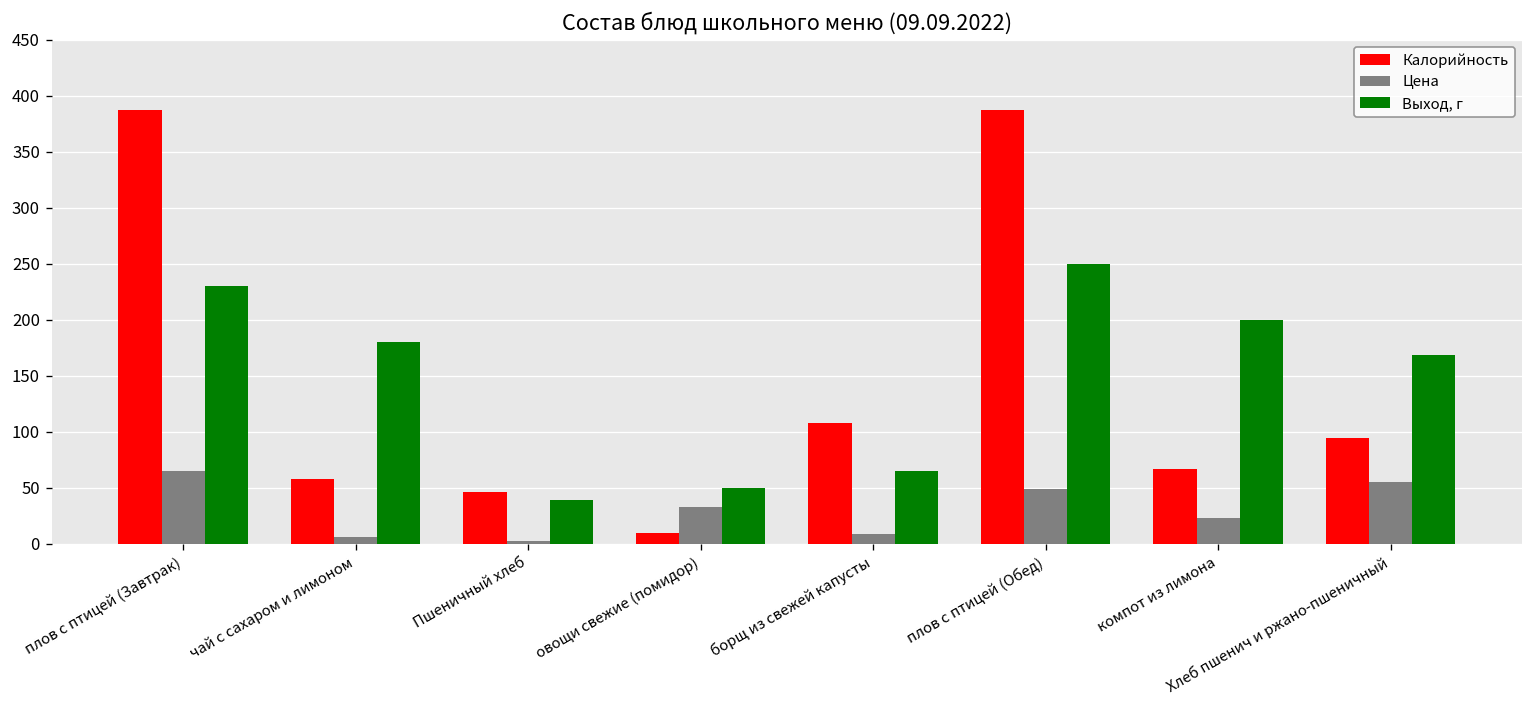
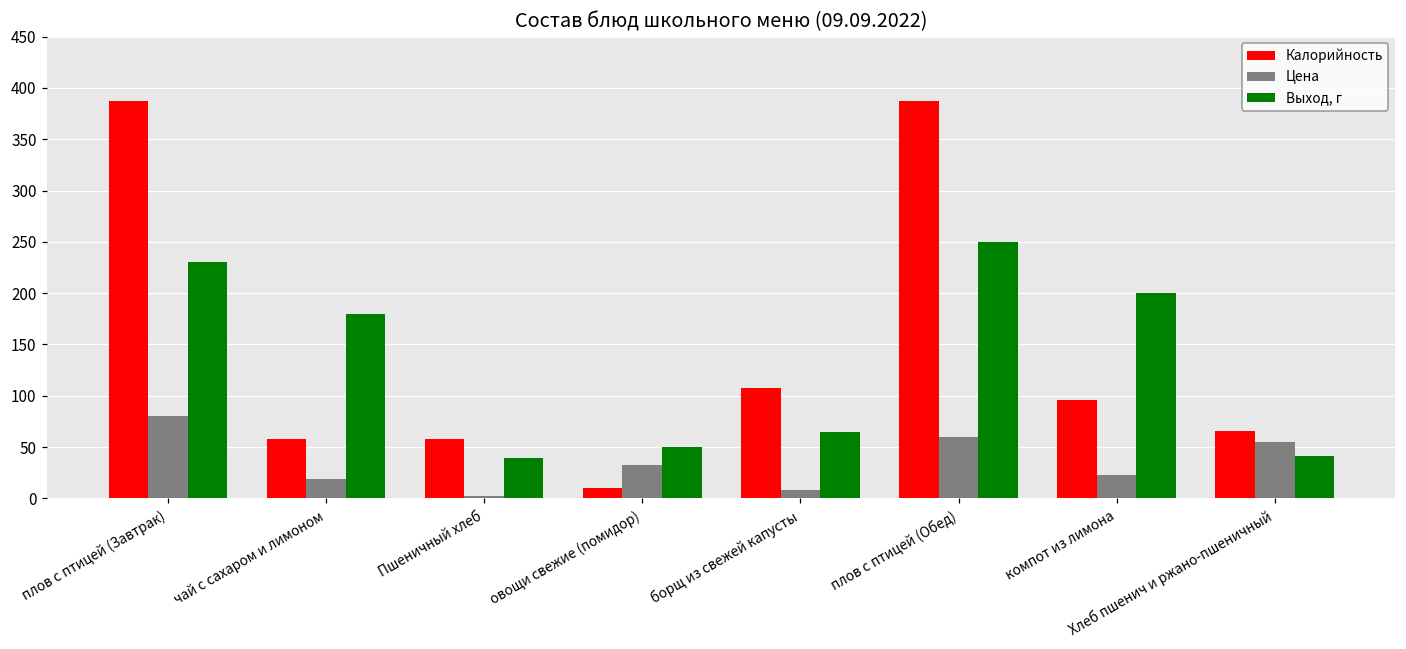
  {
    "Калорийность": {
      "плов с птицей (Завтрак)": 390,
      "чай с сахаром и лимоном": 60,
-     "Пшеничный хлеб": 50,
+     "Пшеничный хлеб": 60,
      "овощи свежие (помидор)": 10,
      "борщ из свежей капусты": 110,
      "плов с птицей (Обед)": 390,
-     "компот из лимона": 70,
-     "Хлеб пшенич и ржано-пшеничный": 90
+     "компот из лимона": 100,
+     "Хлеб пшенич и ржано-пшеничный": 70
    },
    "Цена": {
-     "плов с птицей (Завтрак)": 70,
-     "чай с сахаром и лимоном": 10,
+     "плов с птицей (Завтрак)": 80,
+     "чай с сахаром и лимоном": 20,
      "овощи свежие (помидор)": 30,
      "борщ из свежей капусты": 10,
-     "плов с птицей (Обед)": 50,
+     "плов с птицей (Обед)": 60,
      "компот из лимона": 20,
      "Хлеб пшенич и ржано-пшеничный": 50
    },
    "Выход, г": {
      "плов с птицей (Завтрак)": 230,
      "чай с сахаром и лимоном": 180,
      "Пшеничный хлеб": 40,
      "овощи свежие (помидор)": 50,
      "борщ из свежей капусты": 70,
      "плов с птицей (Обед)": 250,
      "компот из лимона": 200,
-     "Хлеб пшенич и ржано-пшеничный": 170
+     "Хлеб пшенич и ржано-пшеничный": 40
    }
  }
